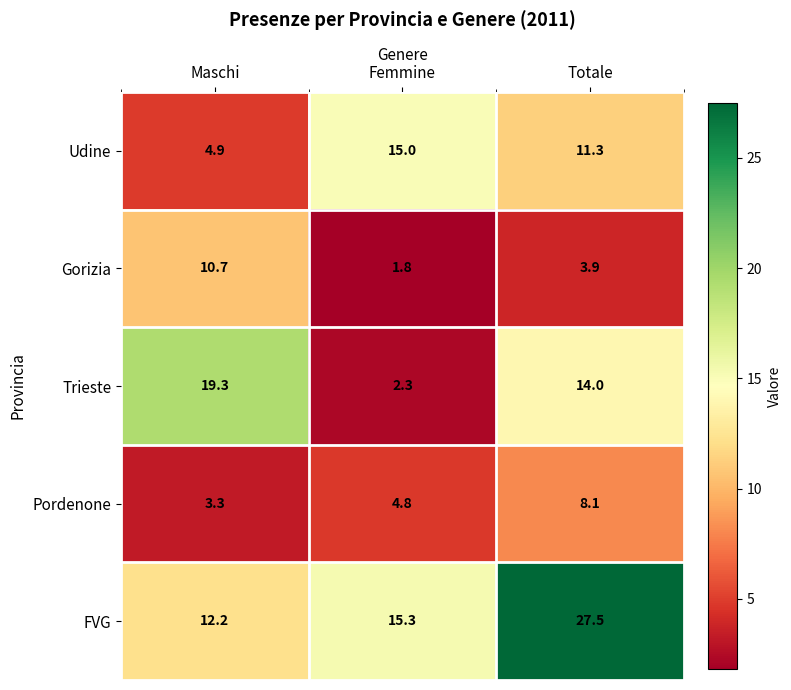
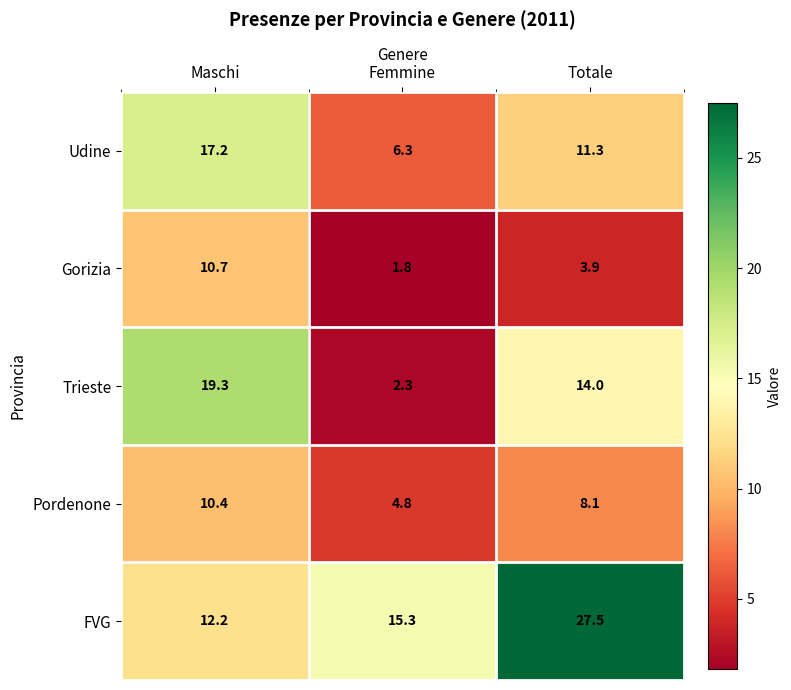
  {
    "Udine": {
-     "Maschi": 4.9,
-     "Femmine": 15.0,
+     "Maschi": 17.2,
+     "Femmine": 6.3,
      "Totale": 11.3
    },
    "Gorizia": {
      "Maschi": 10.7,
      "Femmine": 1.8,
      "Totale": 3.9
    },
    "Trieste": {
      "Maschi": 19.3,
      "Femmine": 2.3,
      "Totale": 14.0
    },
    "Pordenone": {
-     "Maschi": 3.3,
+     "Maschi": 10.4,
      "Femmine": 4.8,
      "Totale": 8.1
    },
    "FVG": {
      "Maschi": 12.2,
      "Femmine": 15.3,
      "Totale": 27.5
    }
  }
